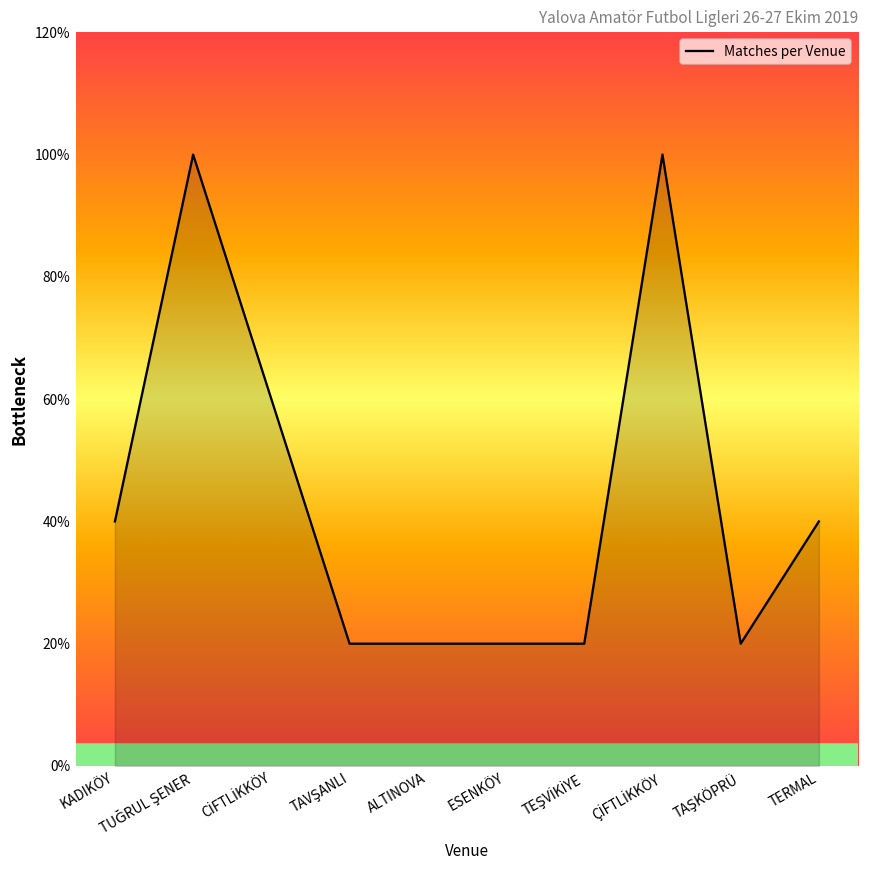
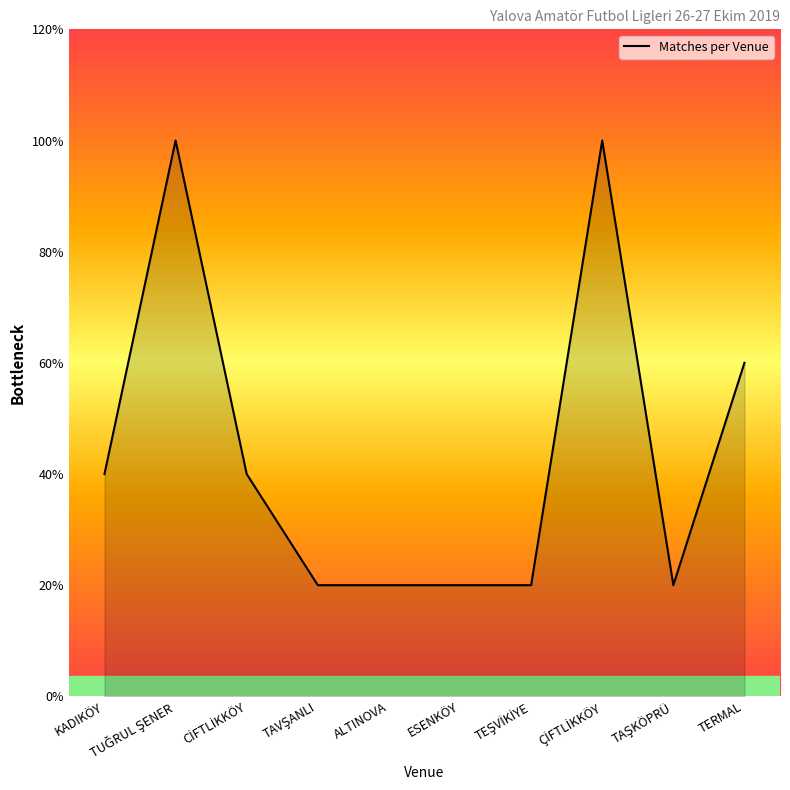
  {
    "KADIKÖY": "40%",
    "TUĞRUL ŞENER": "100%",
-   "CİFTLİKKÖY": "60%",
+   "CİFTLİKKÖY": "40%",
    "TAVŞANLI": "20%",
    "ALTINOVA": "20%",
    "ESENKÖY": "20%",
    "TEŞVİKİYE": "20%",
    "ÇİFTLİKKÖY": "100%",
    "TAŞKÖPRÜ": "20%",
-   "TERMAL": "40%"
+   "TERMAL": "60%"
  }
